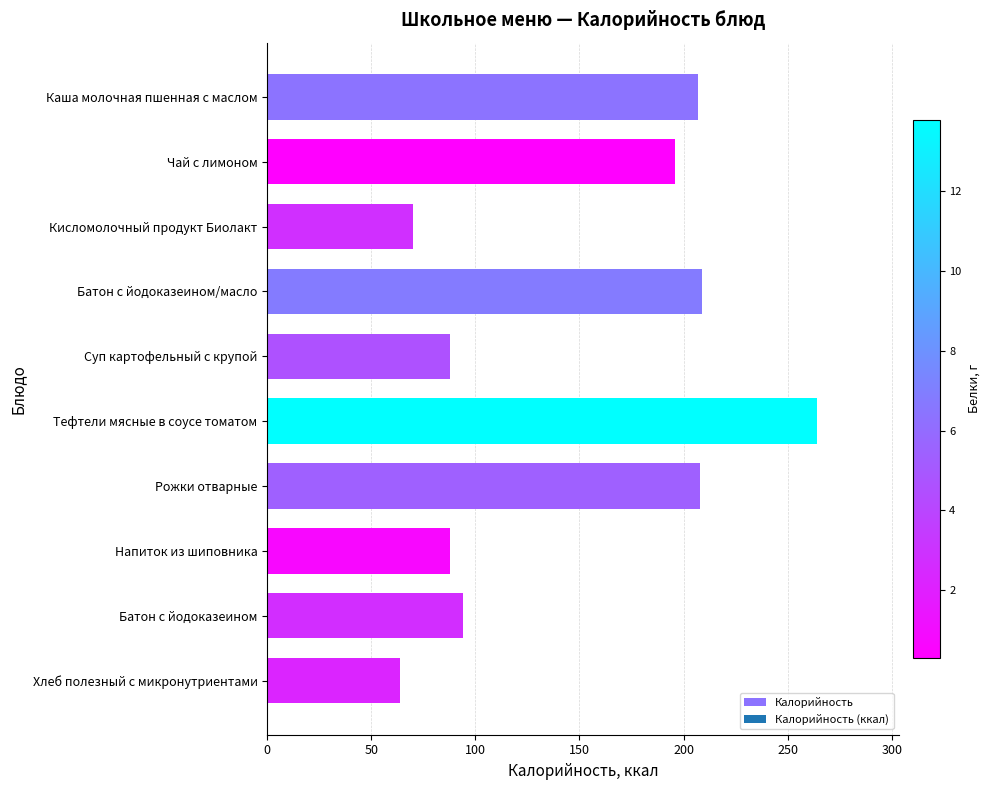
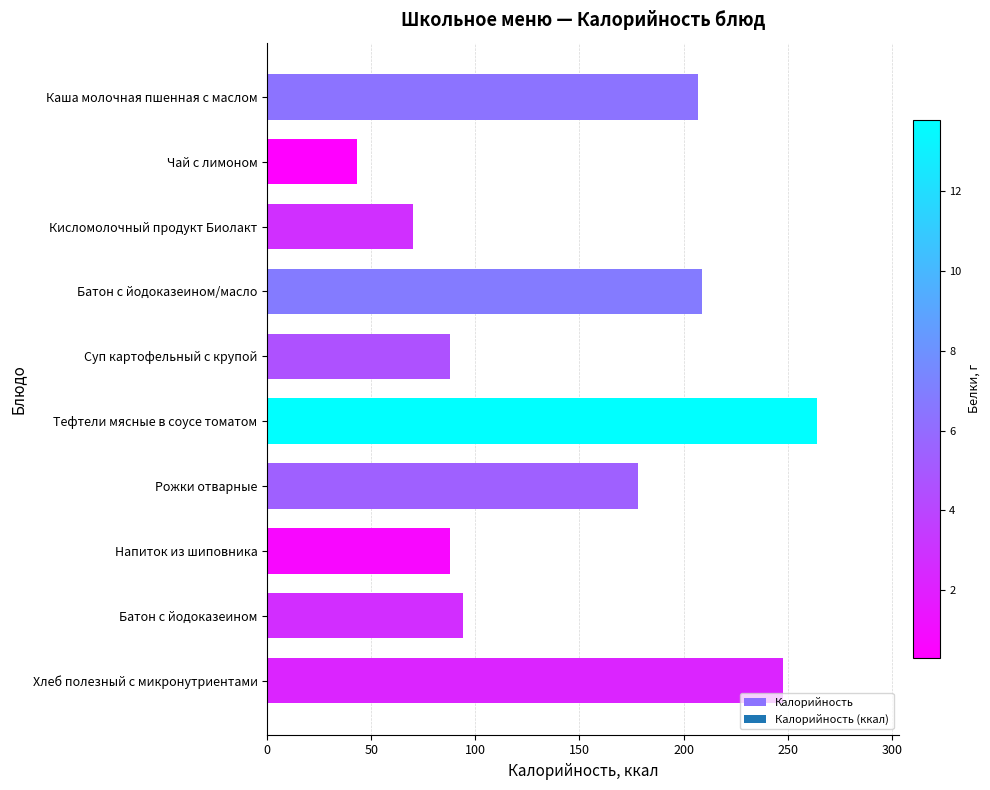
  {
    "Каша молочная пшенная с маслом": 207,
-   "Чай с лимоном": 196,
+   "Чай с лимоном": 43,
    "Кисломолочный продукт Биолакт": 70,
    "Батон с йодоказеином/масло": 209,
    "Суп картофельный с крупой": 88,
    "Тефтели мясные в соусе томатом": 264,
-   "Рожки отварные": 208,
+   "Рожки отварные": 178,
    "Напиток из шиповника": 88,
    "Батон с йодоказеином": 94,
-   "Хлеб полезный с микронутриентами": 64
+   "Хлеб полезный с микронутриентами": 248
  }
